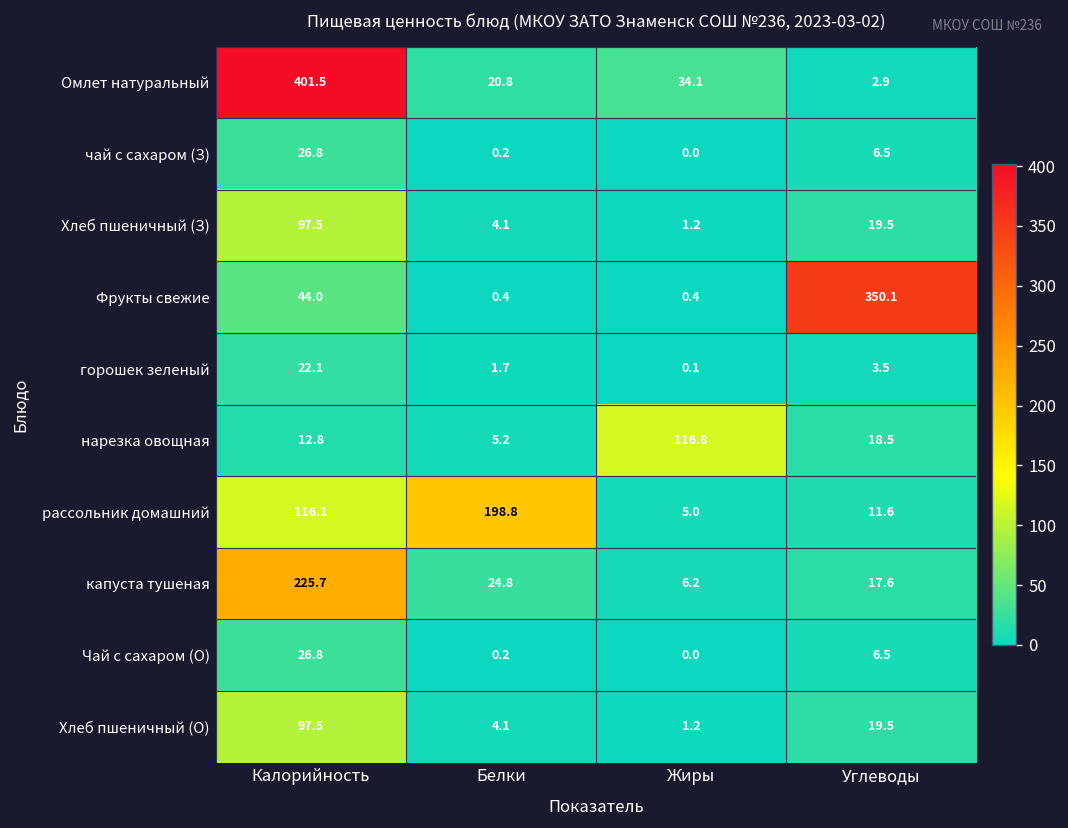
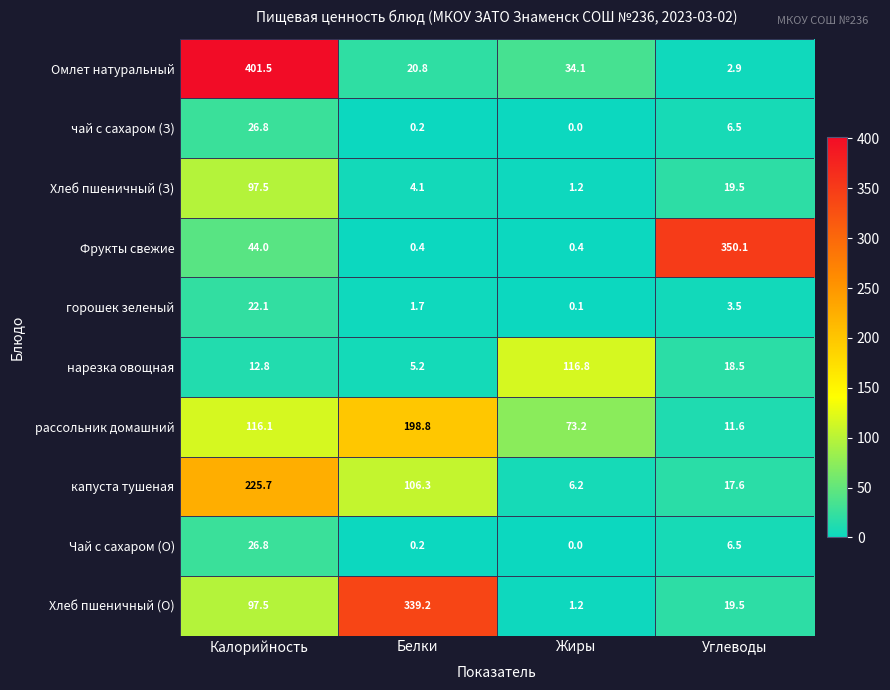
  {
    "Омлет натуральный": {
      "Калорийность": 401.5,
      "Белки": 20.8,
      "Жиры": 34.1,
      "Углеводы": 2.9
    },
    "чай с сахаром (З)": {
      "Калорийность": 26.8,
      "Белки": 0.2,
      "Жиры": 0.0,
      "Углеводы": 6.5
    },
    "Хлеб пшеничный (З)": {
      "Калорийность": 97.5,
      "Белки": 4.1,
      "Жиры": 1.2,
      "Углеводы": 19.5
    },
    "Фрукты свежие": {
      "Калорийность": 44.0,
      "Белки": 0.4,
      "Жиры": 0.4,
      "Углеводы": 350.1
    },
    "горошек зеленый": {
      "Калорийность": 22.1,
      "Белки": 1.7,
      "Жиры": 0.1,
      "Углеводы": 3.5
    },
    "нарезка овощная": {
      "Калорийность": 12.8,
      "Белки": 5.2,
      "Жиры": 116.8,
      "Углеводы": 18.5
    },
    "рассольник домашний": {
      "Калорийность": 116.1,
      "Белки": 198.8,
-     "Жиры": 5.0,
+     "Жиры": 73.2,
      "Углеводы": 11.6
    },
    "капуста тушеная": {
      "Калорийность": 225.7,
-     "Белки": 24.8,
+     "Белки": 106.3,
      "Жиры": 6.2,
      "Углеводы": 17.6
    },
    "Чай с сахаром (О)": {
      "Калорийность": 26.8,
      "Белки": 0.2,
      "Жиры": 0.0,
      "Углеводы": 6.5
    },
    "Хлеб пшеничный (О)": {
      "Калорийность": 97.5,
-     "Белки": 4.1,
+     "Белки": 339.2,
      "Жиры": 1.2,
      "Углеводы": 19.5
    }
  }
